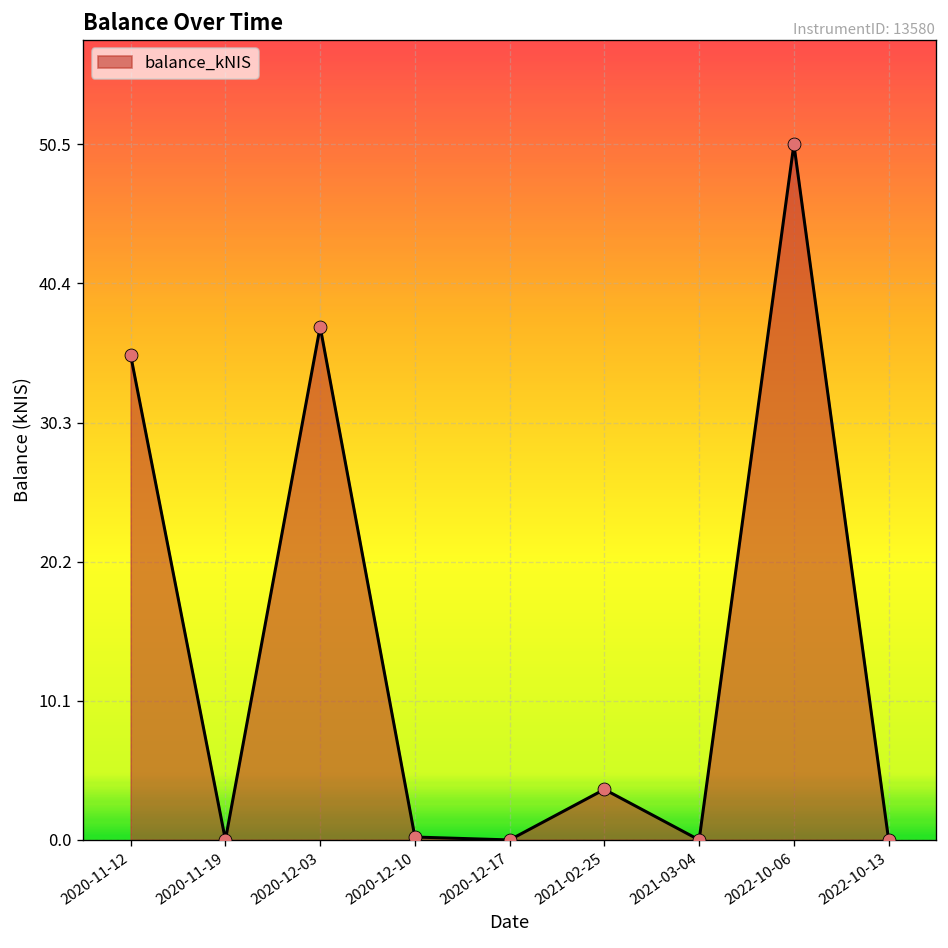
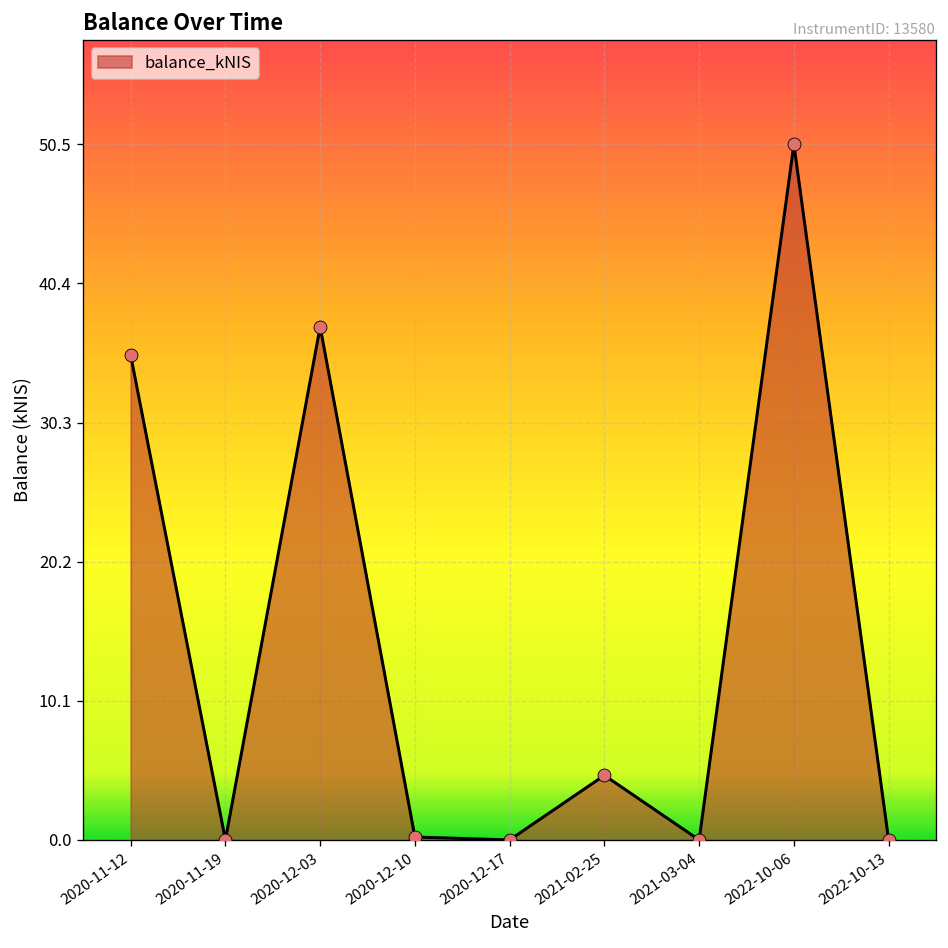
  {
    "2020-11-12": 35.2,
    "2020-11-19": 0.0,
    "2020-12-03": 37.3,
    "2020-12-10": 0.2,
    "2020-12-17": 0.0,
-   "2021-02-25": 3.7,
+   "2021-02-25": 4.7,
    "2021-03-04": 0.0,
    "2022-10-06": 50.5,
    "2022-10-13": 0.0
  }
